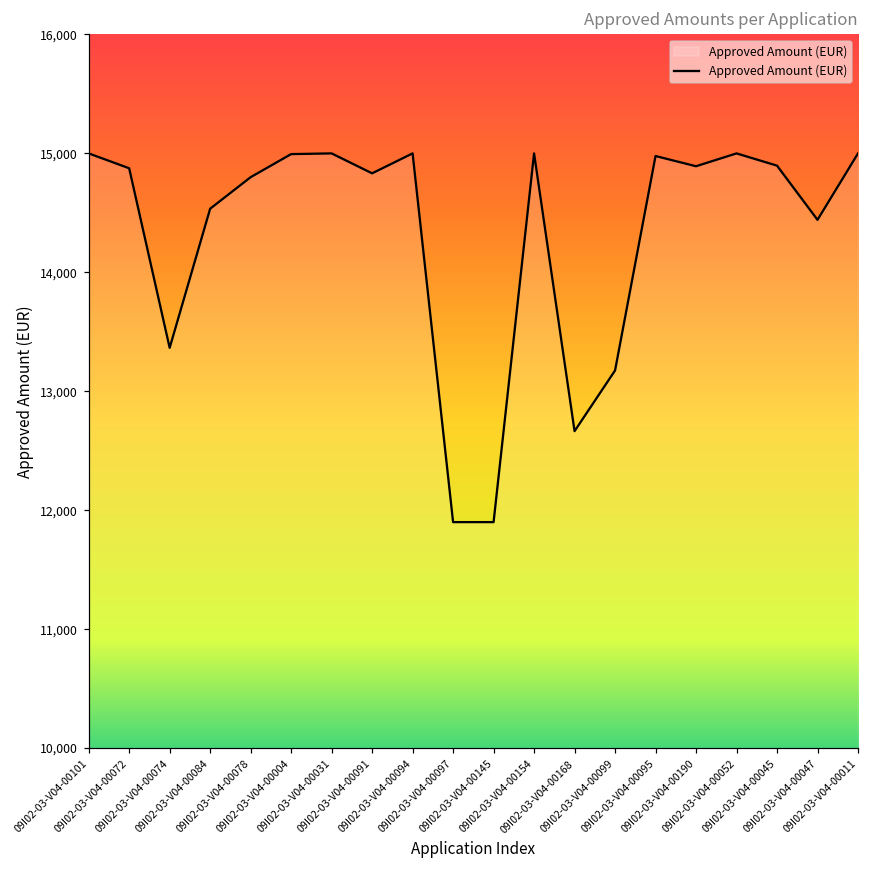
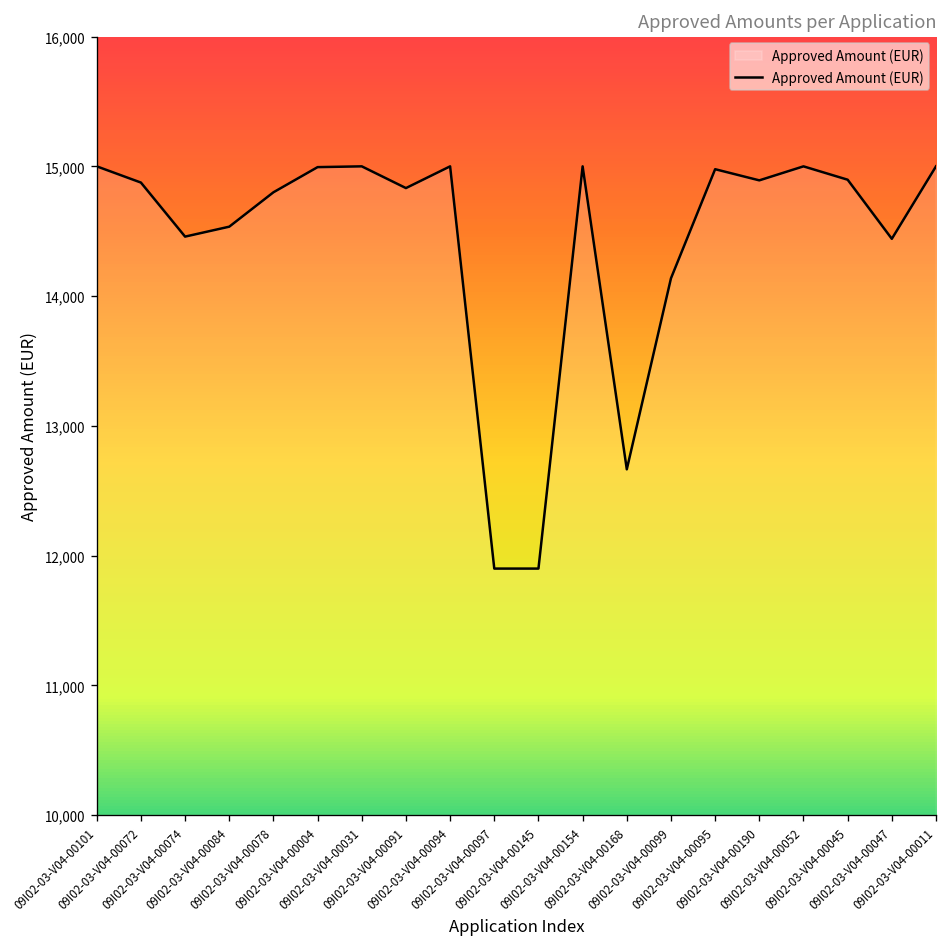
  {
    "09I02-03-V04-00101": "15,000",
    "09I02-03-V04-00072": "14,880",
-   "09I02-03-V04-00074": "13,370",
+   "09I02-03-V04-00074": "14,460",
    "09I02-03-V04-00084": "14,540",
    "09I02-03-V04-00078": "14,800",
    "09I02-03-V04-00004": "14,990",
    "09I02-03-V04-00031": "15,000",
    "09I02-03-V04-00091": "14,830",
    "09I02-03-V04-00094": "15,000",
    "09I02-03-V04-00097": "11,900",
    "09I02-03-V04-00145": "11,900",
    "09I02-03-V04-00154": "15,000",
    "09I02-03-V04-00168": "12,670",
-   "09I02-03-V04-00099": "13,180",
+   "09I02-03-V04-00099": "14,140",
    "09I02-03-V04-00095": "14,980",
    "09I02-03-V04-00190": "14,890",
    "09I02-03-V04-00052": "15,000",
    "09I02-03-V04-00045": "14,900",
    "09I02-03-V04-00047": "14,440",
    "09I02-03-V04-00011": "15,000"
  }
